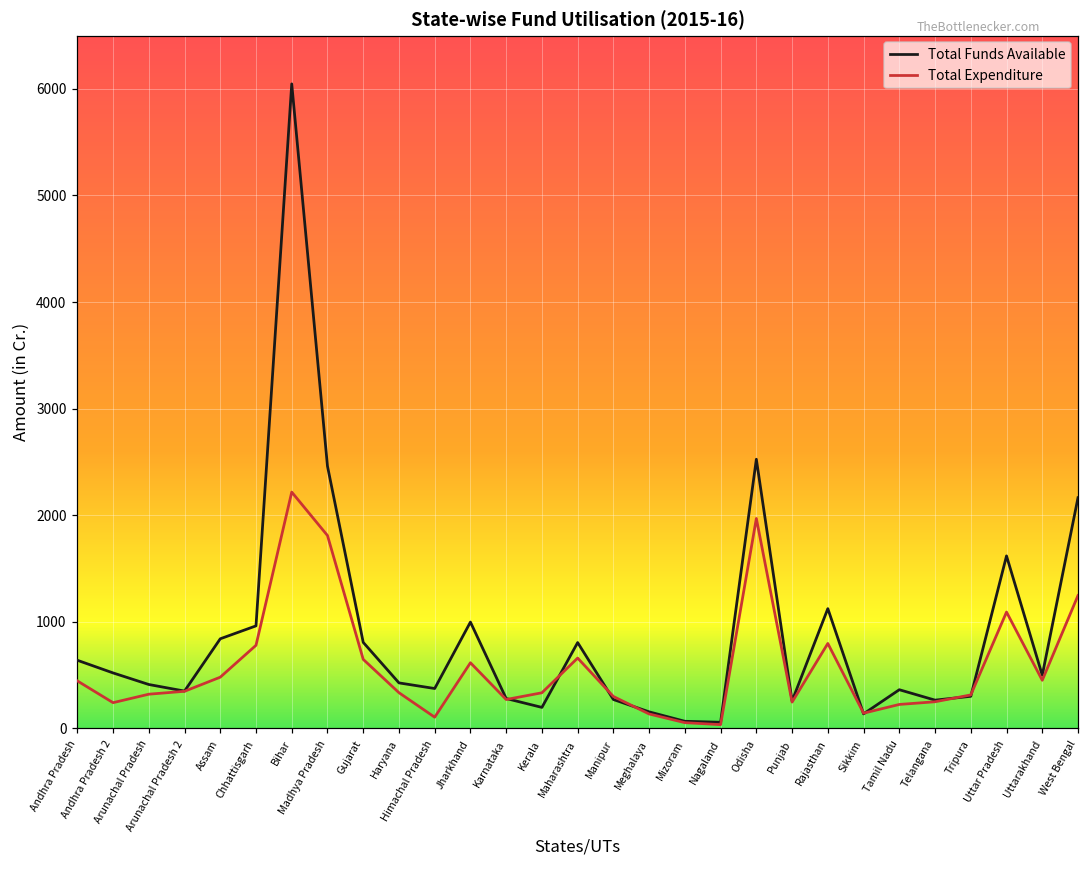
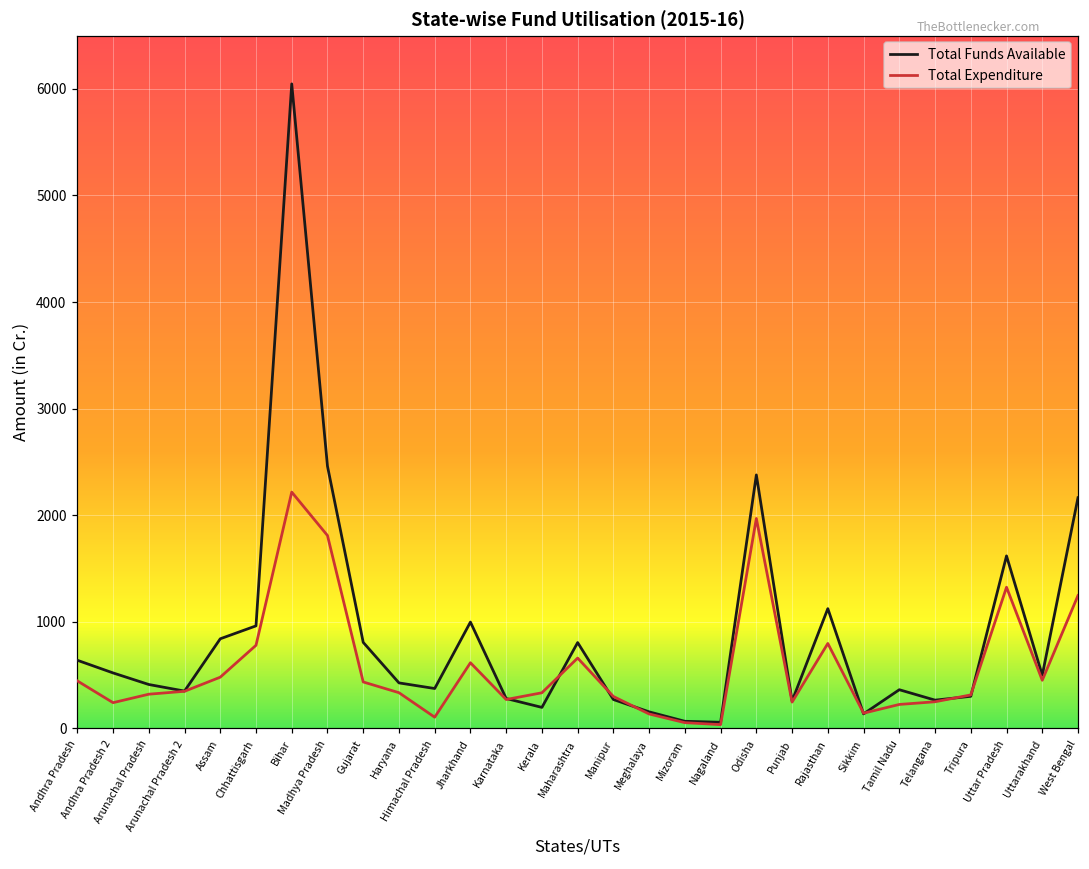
  {
    "Total Funds Available": {
      "Andhra Pradesh": 600,
      "Andhra Pradesh 2": 500,
      "Arunachal Pradesh": 400,
      "Assam": 800,
      "Chhattisgarh": 1000,
      "Bihar": 6000,
      "Madhya Pradesh": 2500,
      "Gujarat": 800,
      "Haryana": 400,
      "Himachal Pradesh": 400,
      "Jharkhand": 1000,
      "Kerala": 200,
      "Maharashtra": 800,
      "Manipur": 300,
-     "Odisha": 2500,
+     "Odisha": 2400,
      "Rajasthan": 1100,
      "Tamil Nadu": 400,
      "Uttar Pradesh": 1600,
      "Uttarakhand": 500,
      "West Bengal": 2200
    },
    "Total Expenditure": {
      "Andhra Pradesh": 400,
      "Andhra Pradesh 2": 200,
      "Arunachal Pradesh": 300,
      "Assam": 500,
      "Chhattisgarh": 800,
      "Bihar": 2200,
      "Madhya Pradesh": 1800,
-     "Gujarat": 600,
+     "Gujarat": 400,
      "Haryana": 300,
      "Himachal Pradesh": 100,
      "Jharkhand": 600,
      "Kerala": 300,
      "Maharashtra": 700,
      "Manipur": 300,
      "Odisha": 2000,
      "Rajasthan": 800,
      "Tamil Nadu": 200,
-     "Uttar Pradesh": 1100,
+     "Uttar Pradesh": 1300,
      "Uttarakhand": 500,
      "West Bengal": 1200
    }
  }
